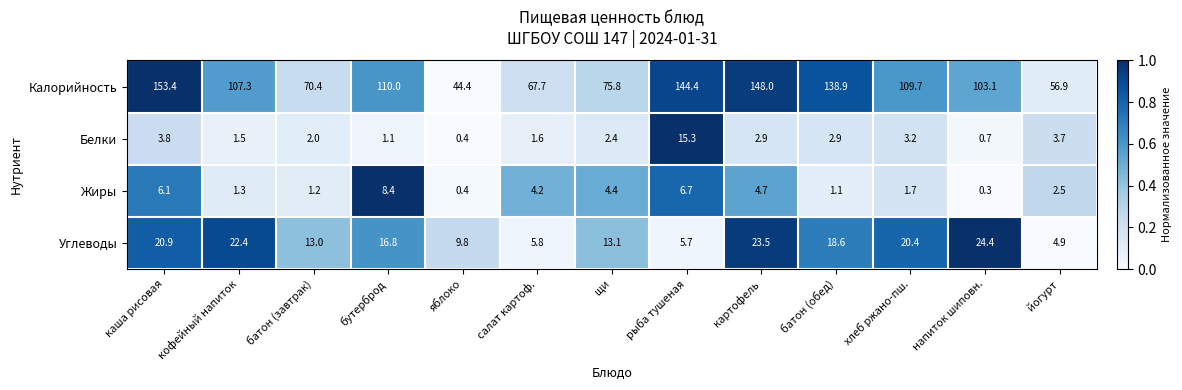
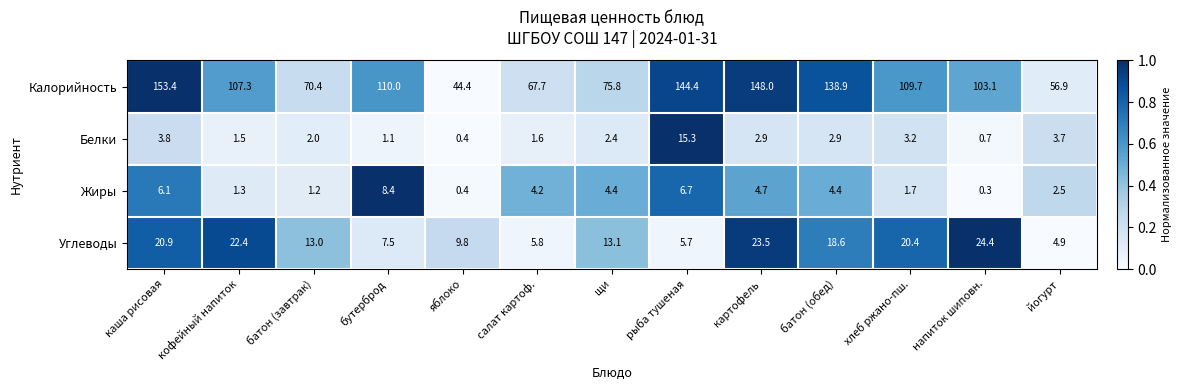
  {
    "Калорийность": {
      "каша рисовая": 153.4,
      "кофейный напиток": 107.3,
      "батон (завтрак)": 70.4,
      "бутерброд": 110.0,
      "яблоко": 44.4,
      "салат картоф.": 67.7,
      "щи": 75.8,
      "рыба тушеная": 144.4,
      "картофель": 148.0,
      "батон (обед)": 138.9,
      "хлеб ржано-пш.": 109.7,
      "напиток шиповн.": 103.1,
      "йогурт": 56.9
    },
    "Белки": {
      "каша рисовая": 3.8,
      "кофейный напиток": 1.5,
      "батон (завтрак)": 2.0,
      "бутерброд": 1.1,
      "яблоко": 0.4,
      "салат картоф.": 1.6,
      "щи": 2.4,
      "рыба тушеная": 15.3,
      "картофель": 2.9,
      "батон (обед)": 2.9,
      "хлеб ржано-пш.": 3.2,
      "напиток шиповн.": 0.7,
      "йогурт": 3.7
    },
    "Жиры": {
      "каша рисовая": 6.1,
      "кофейный напиток": 1.3,
      "батон (завтрак)": 1.2,
      "бутерброд": 8.4,
      "яблоко": 0.4,
      "салат картоф.": 4.2,
      "щи": 4.4,
      "рыба тушеная": 6.7,
      "картофель": 4.7,
-     "батон (обед)": 1.1,
+     "батон (обед)": 4.4,
      "хлеб ржано-пш.": 1.7,
      "напиток шиповн.": 0.3,
      "йогурт": 2.5
    },
    "Углеводы": {
      "каша рисовая": 20.9,
      "кофейный напиток": 22.4,
      "батон (завтрак)": 13.0,
-     "бутерброд": 16.8,
+     "бутерброд": 7.5,
      "яблоко": 9.8,
      "салат картоф.": 5.8,
      "щи": 13.1,
      "рыба тушеная": 5.7,
      "картофель": 23.5,
      "батон (обед)": 18.6,
      "хлеб ржано-пш.": 20.4,
      "напиток шиповн.": 24.4,
      "йогурт": 4.9
    }
  }
